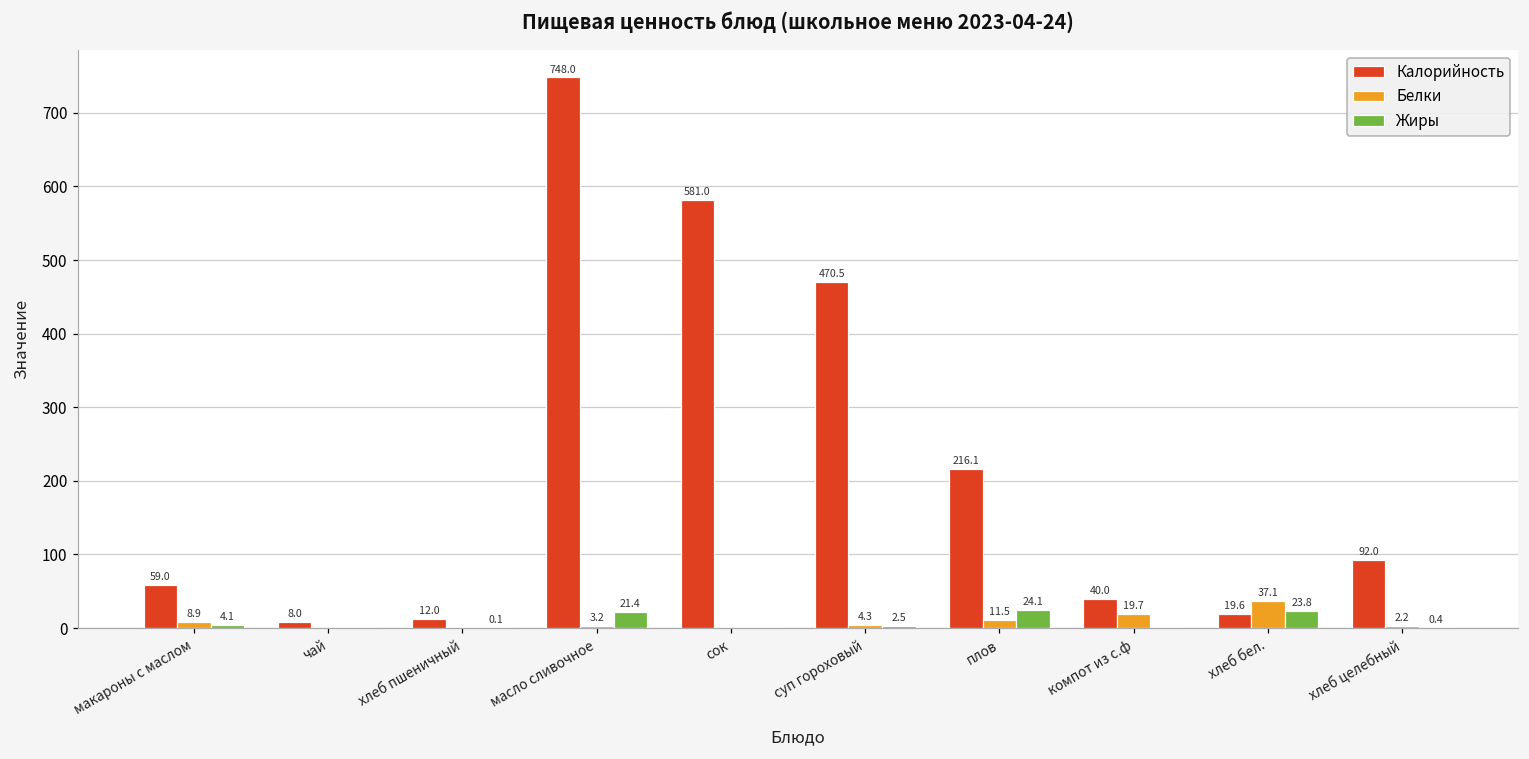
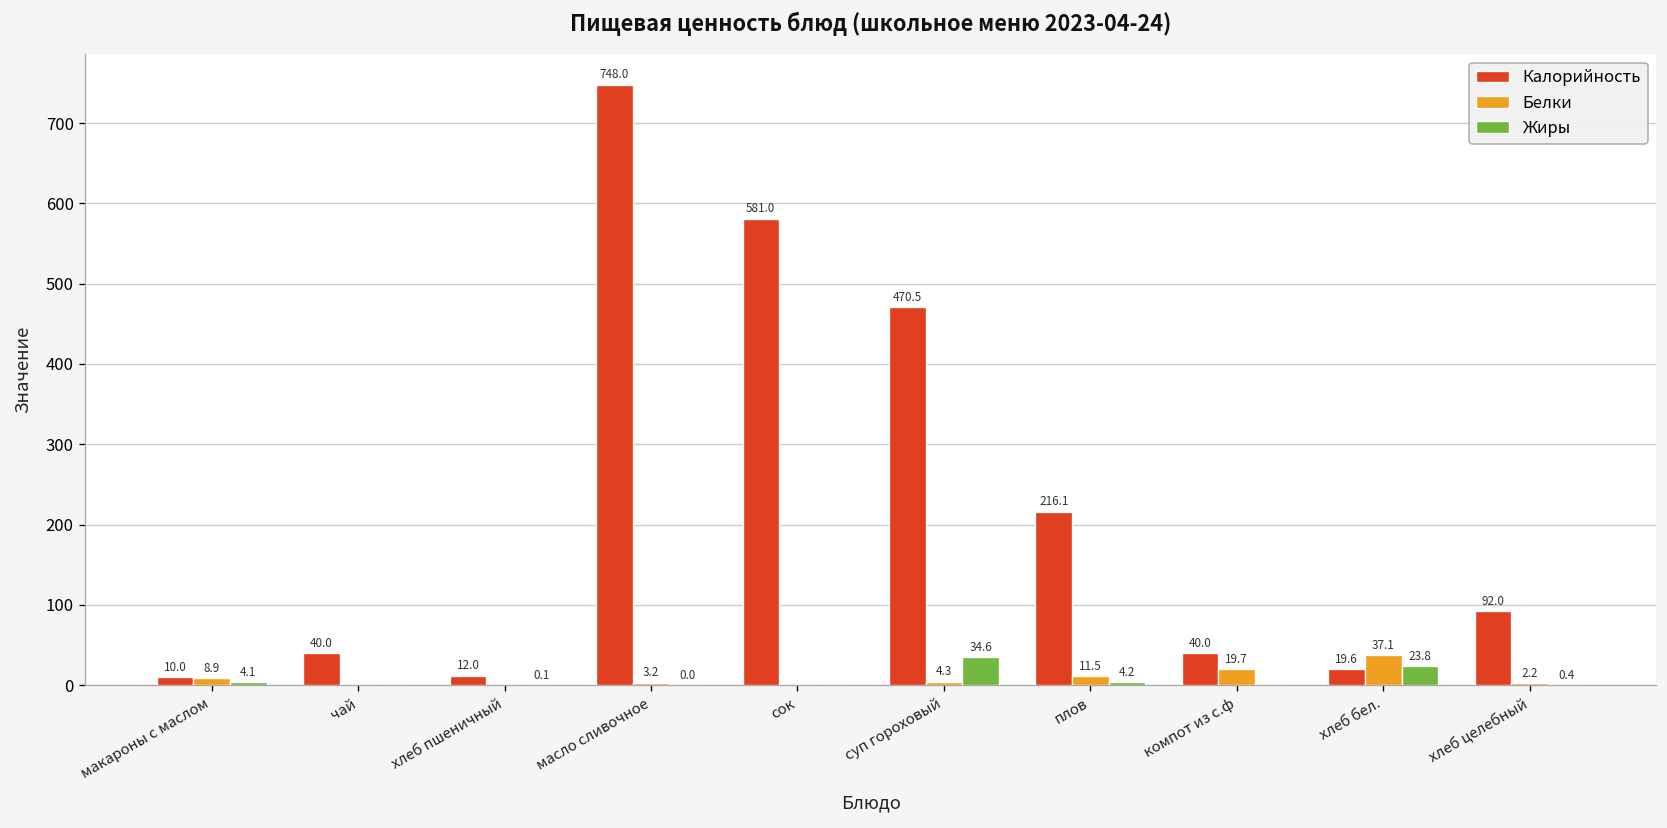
  {
    "Калорийность": {
-     "макароны с маслом": 59.0,
-     "чай": 8.0,
+     "макароны с маслом": 10.0,
+     "чай": 40.0,
      "хлеб пшеничный": 12.0,
      "масло сливочное": 748.0,
      "сок": 581.0,
      "суп гороховый": 470.5,
      "плов": 216.1,
      "компот из с.ф": 40.0,
      "хлеб бел.": 19.6,
      "хлеб целебный": 92.0
    },
    "Белки": {
      "макароны с маслом": 8.9,
      "масло сливочное": 3.2,
      "суп гороховый": 4.3,
      "плов": 11.5,
      "компот из с.ф": 19.7,
      "хлеб бел.": 37.1,
      "хлеб целебный": 2.2
    },
    "Жиры": {
      "макароны с маслом": 4.1,
      "хлеб пшеничный": 0.1,
-     "масло сливочное": 21.4,
-     "суп гороховый": 2.5,
-     "плов": 24.1,
+     "масло сливочное": 0.0,
+     "суп гороховый": 34.6,
+     "плов": 4.2,
      "хлеб бел.": 23.8,
      "хлеб целебный": 0.4
    }
  }
